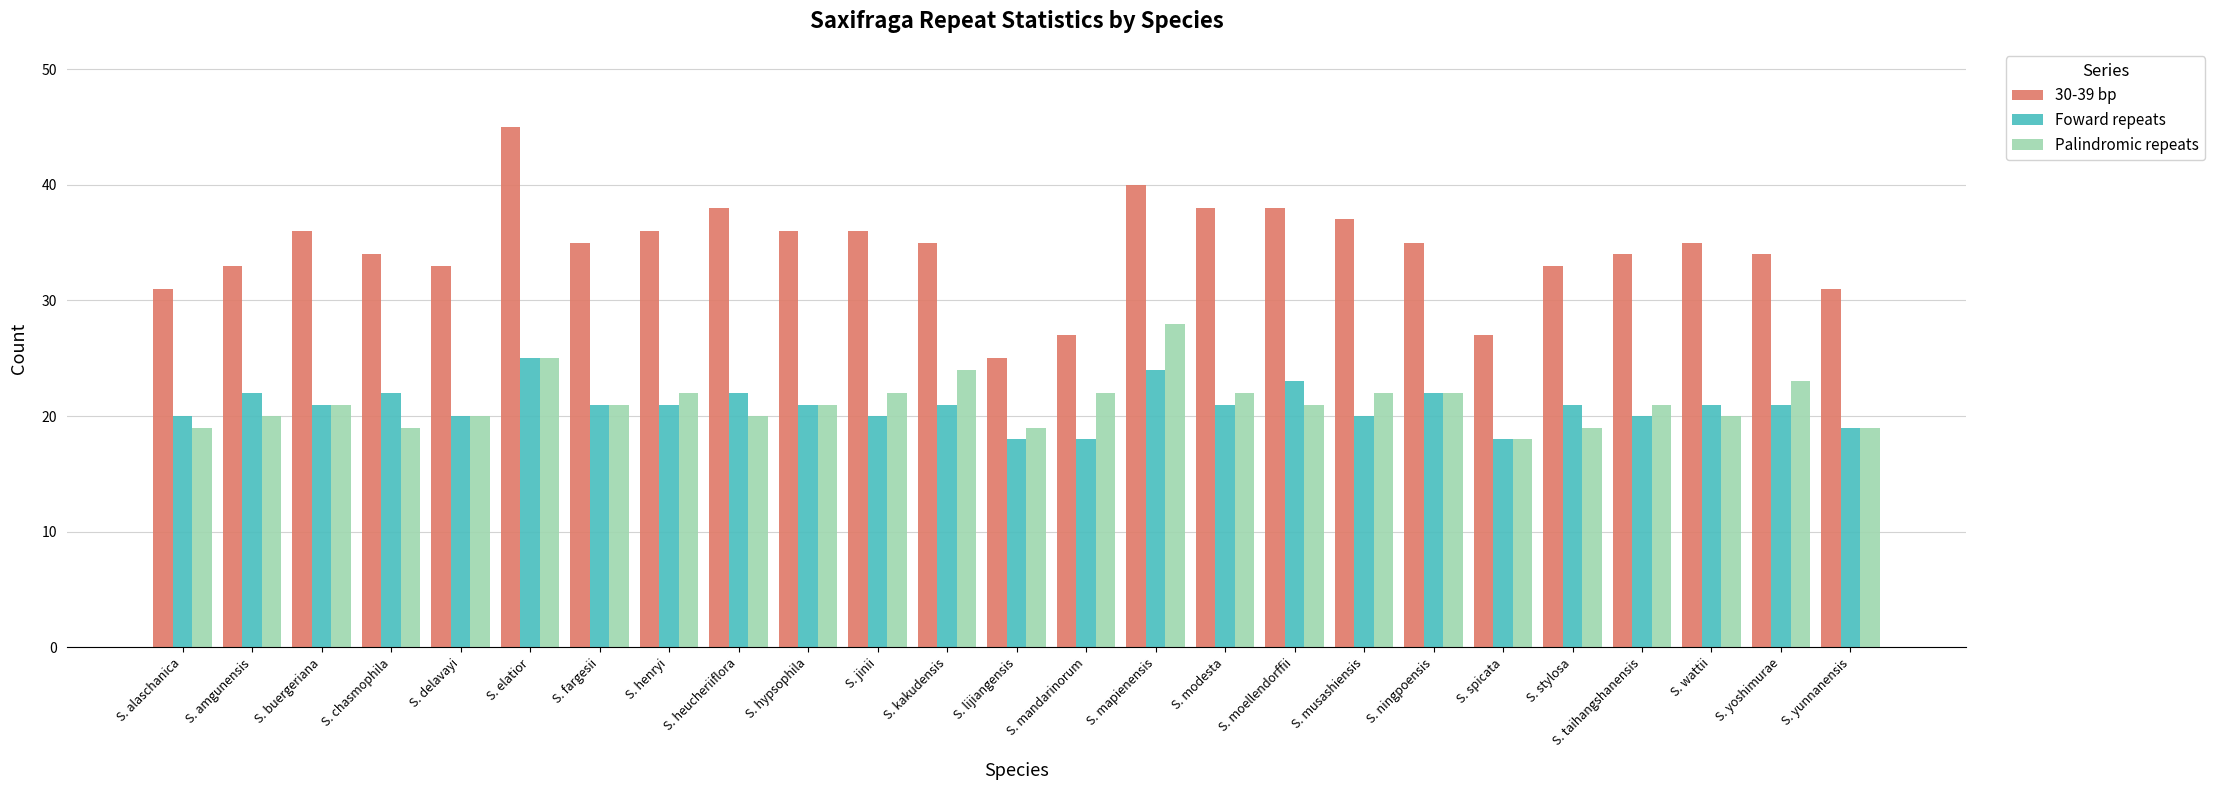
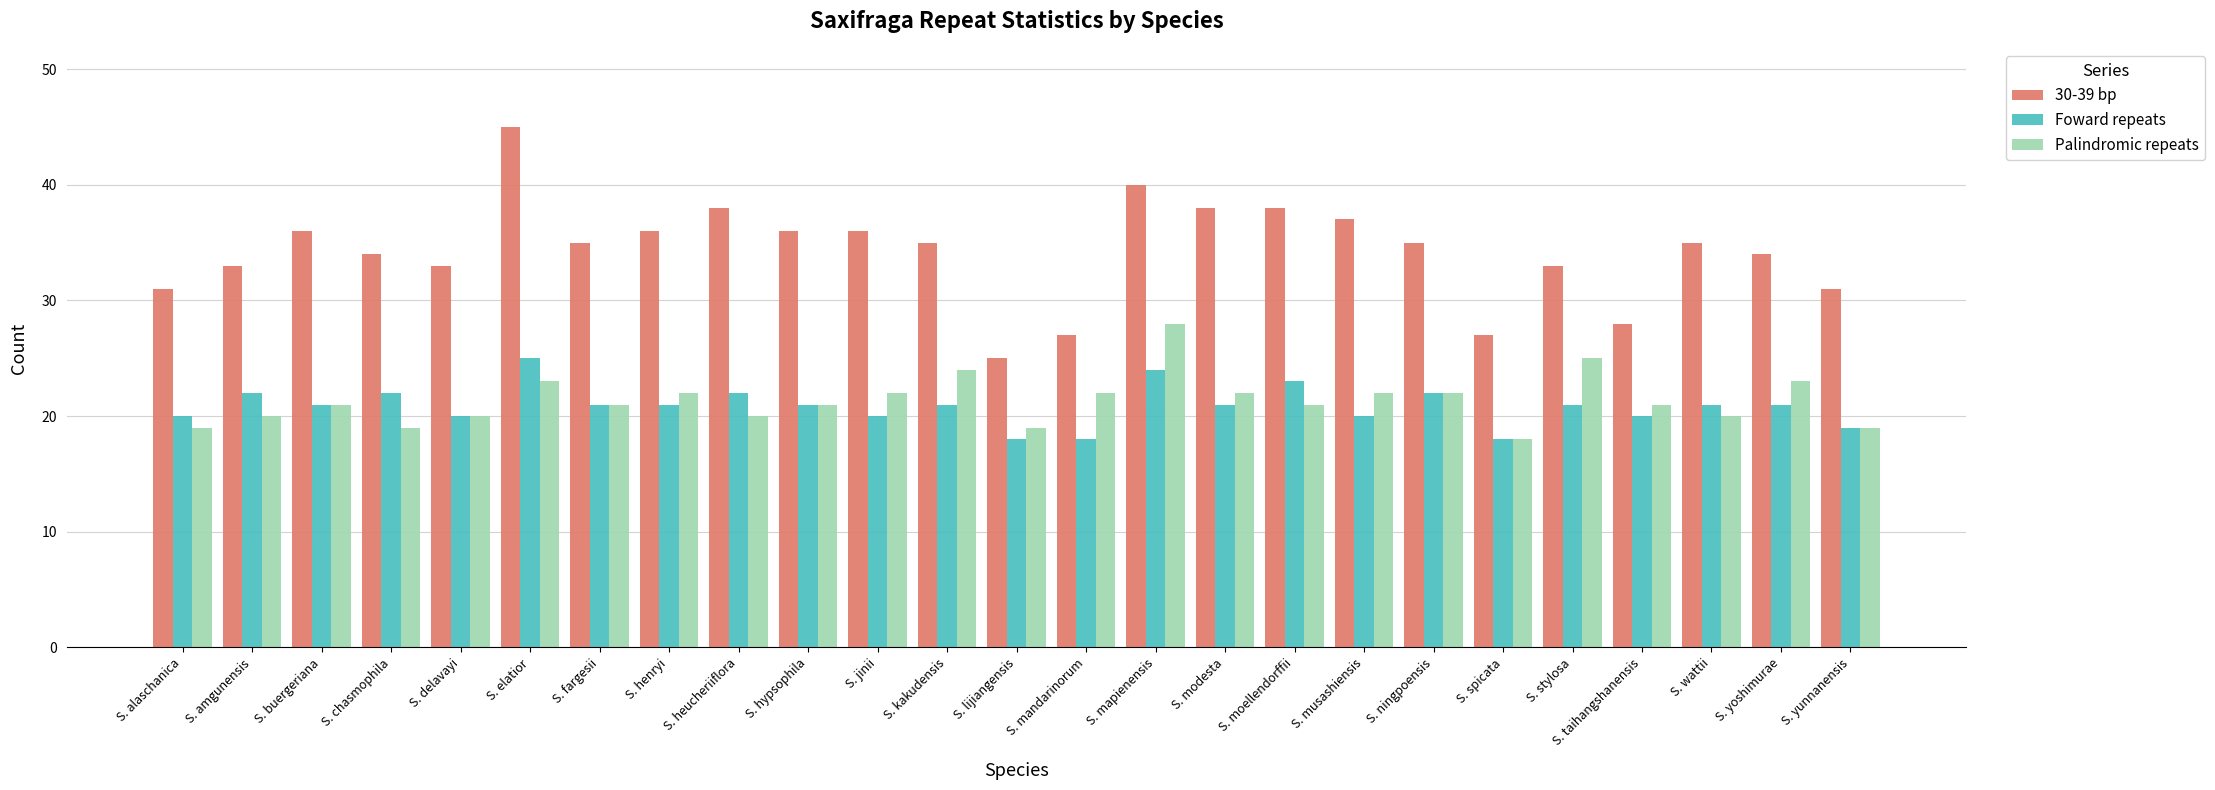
  {
    "30-39 bp": {
      "S. alaschanica": 31,
      "S. amgunensis": 33,
      "S. buergeriana": 36,
      "S. chasmophila": 34,
      "S. delavayi": 33,
      "S. elatior": 45,
      "S. fargesii": 35,
      "S. henryi": 36,
      "S. heucheriiflora": 38,
      "S. hypsophila": 36,
      "S. jinii": 36,
      "S. kakudensis": 35,
      "S. lijiangensis": 25,
      "S. mandarinorum": 27,
      "S. mapienensis": 40,
      "S. modesta": 38,
      "S. moellendorffii": 38,
      "S. musashiensis": 37,
      "S. ningpoensis": 35,
      "S. spicata": 27,
      "S. stylosa": 33,
-     "S. taihangshanensis": 34,
+     "S. taihangshanensis": 28,
      "S. wattii": 35,
      "S. yoshimurae": 34,
      "S. yunnanensis": 31
    },
    "Foward repeats": {
      "S. alaschanica": 20,
      "S. amgunensis": 22,
      "S. buergeriana": 21,
      "S. chasmophila": 22,
      "S. delavayi": 20,
      "S. elatior": 25,
      "S. fargesii": 21,
      "S. henryi": 21,
      "S. heucheriiflora": 22,
      "S. hypsophila": 21,
      "S. jinii": 20,
      "S. kakudensis": 21,
      "S. lijiangensis": 18,
      "S. mandarinorum": 18,
      "S. mapienensis": 24,
      "S. modesta": 21,
      "S. moellendorffii": 23,
      "S. musashiensis": 20,
      "S. ningpoensis": 22,
      "S. spicata": 18,
      "S. stylosa": 21,
      "S. taihangshanensis": 20,
      "S. wattii": 21,
      "S. yoshimurae": 21,
      "S. yunnanensis": 19
    },
    "Palindromic repeats": {
      "S. alaschanica": 19,
      "S. amgunensis": 20,
      "S. buergeriana": 21,
      "S. chasmophila": 19,
      "S. delavayi": 20,
-     "S. elatior": 25,
+     "S. elatior": 23,
      "S. fargesii": 21,
      "S. henryi": 22,
      "S. heucheriiflora": 20,
      "S. hypsophila": 21,
      "S. jinii": 22,
      "S. kakudensis": 24,
      "S. lijiangensis": 19,
      "S. mandarinorum": 22,
      "S. mapienensis": 28,
      "S. modesta": 22,
      "S. moellendorffii": 21,
      "S. musashiensis": 22,
      "S. ningpoensis": 22,
      "S. spicata": 18,
-     "S. stylosa": 19,
+     "S. stylosa": 25,
      "S. taihangshanensis": 21,
      "S. wattii": 20,
      "S. yoshimurae": 23,
      "S. yunnanensis": 19
    }
  }
